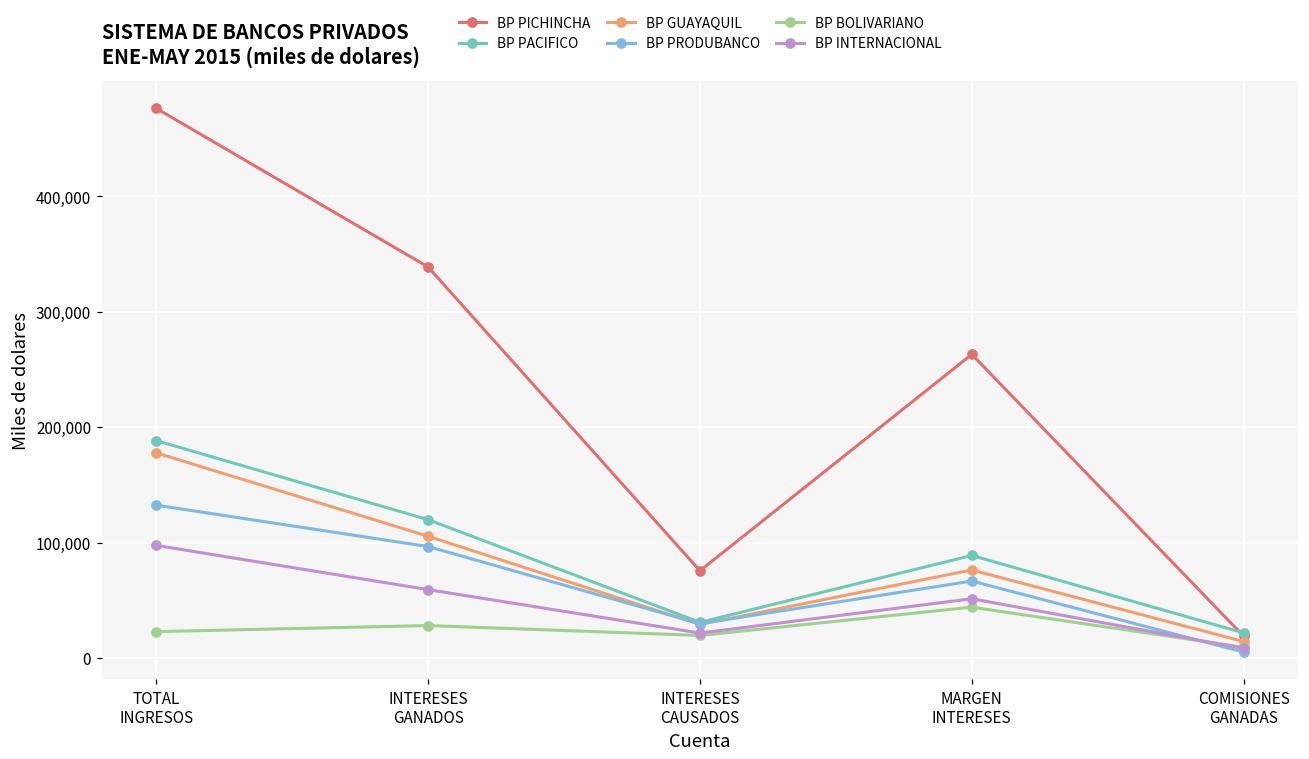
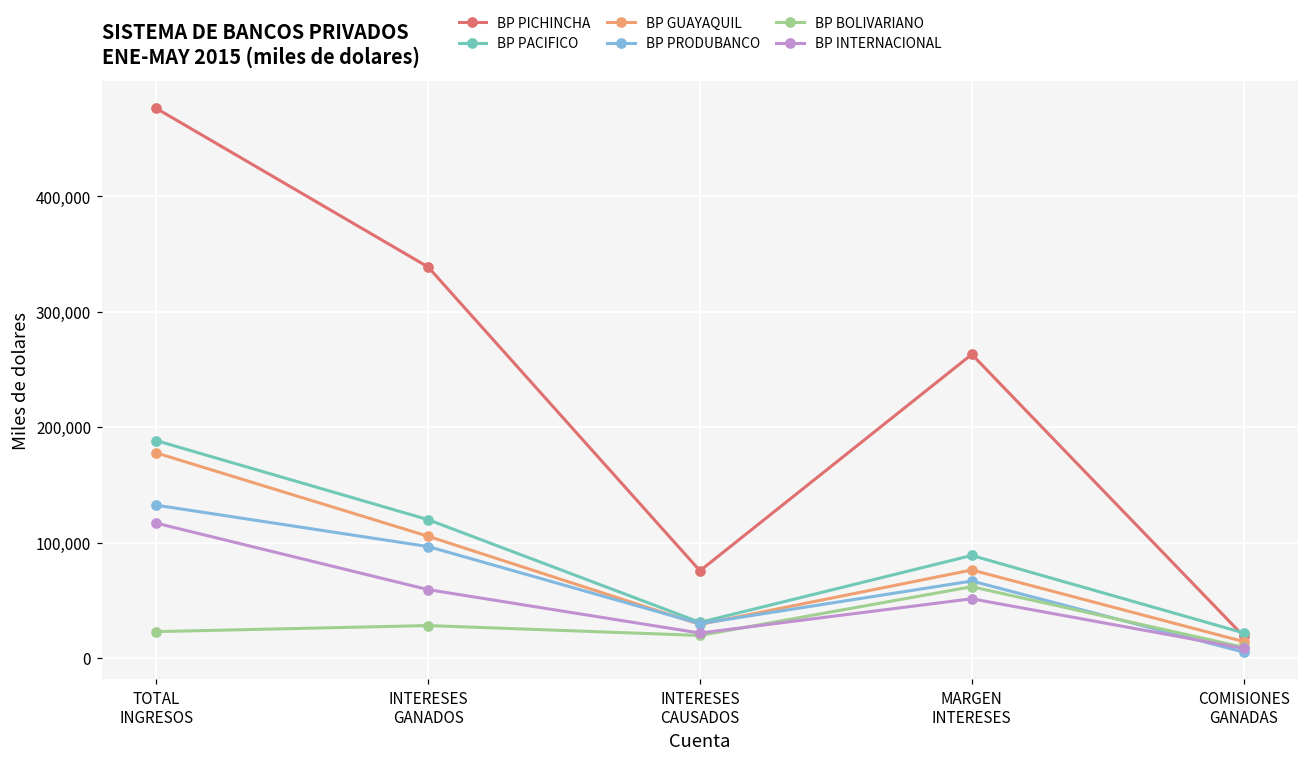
  {
    "BP BOLIVARIANO": {
      "TOTAL INGRESOS": "23,000",
      "INTERESES GANADOS": "28,000",
-     "MARGEN INTERESES": "44,000"
+     "MARGEN INTERESES": "62,000"
    },
    "BP INTERNACIONAL": {
-     "TOTAL INGRESOS": "98,000",
+     "TOTAL INGRESOS": "117,000",
      "INTERESES GANADOS": "59,000",
      "MARGEN INTERESES": "51,000"
    }
  }
